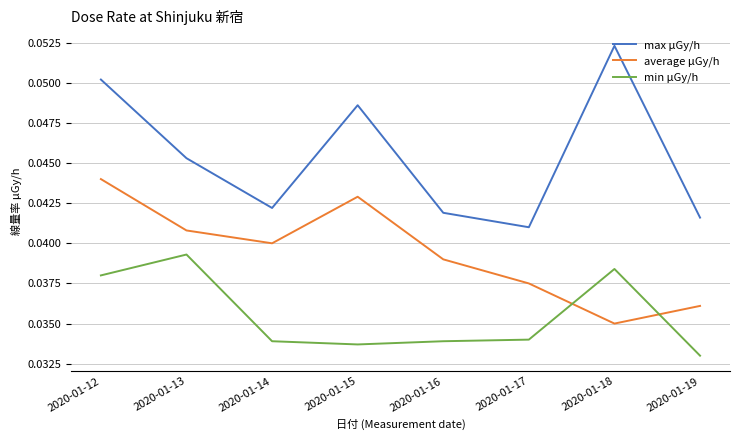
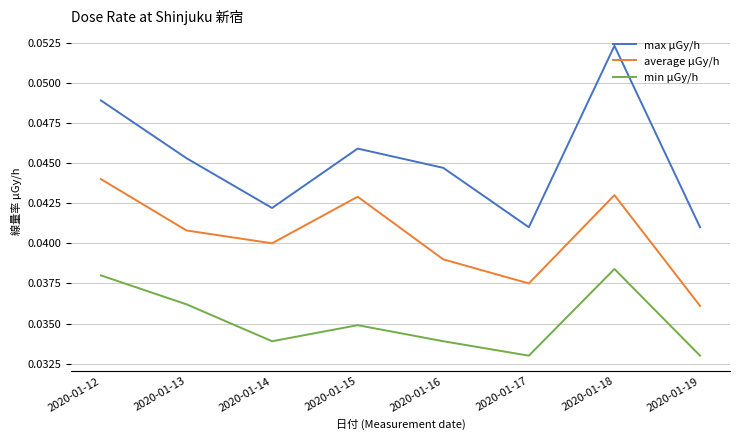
  {
    "max μGy/h": {
-     "2020-01-12": 0.0502,
+     "2020-01-12": 0.0489,
      "2020-01-13": 0.0453,
      "2020-01-14": 0.0422,
-     "2020-01-15": 0.0486,
-     "2020-01-16": 0.0419,
+     "2020-01-15": 0.0459,
+     "2020-01-16": 0.0447,
      "2020-01-17": 0.0410,
      "2020-01-18": 0.0523,
-     "2020-01-19": 0.0416
+     "2020-01-19": 0.0410
    },
    "average μGy/h": {
      "2020-01-12": 0.044,
      "2020-01-13": 0.0408,
      "2020-01-14": 0.040,
      "2020-01-15": 0.043,
      "2020-01-16": 0.039,
      "2020-01-17": 0.0375,
-     "2020-01-18": 0.035,
+     "2020-01-18": 0.043,
      "2020-01-19": 0.036
    },
    "min μGy/h": {
      "2020-01-12": 0.0380,
-     "2020-01-13": 0.0393,
+     "2020-01-13": 0.0362,
      "2020-01-14": 0.0339,
-     "2020-01-15": 0.0337,
+     "2020-01-15": 0.0349,
      "2020-01-16": 0.0339,
-     "2020-01-17": 0.034,
+     "2020-01-17": 0.033,
      "2020-01-18": 0.0384,
      "2020-01-19": 0.0330
    }
  }
